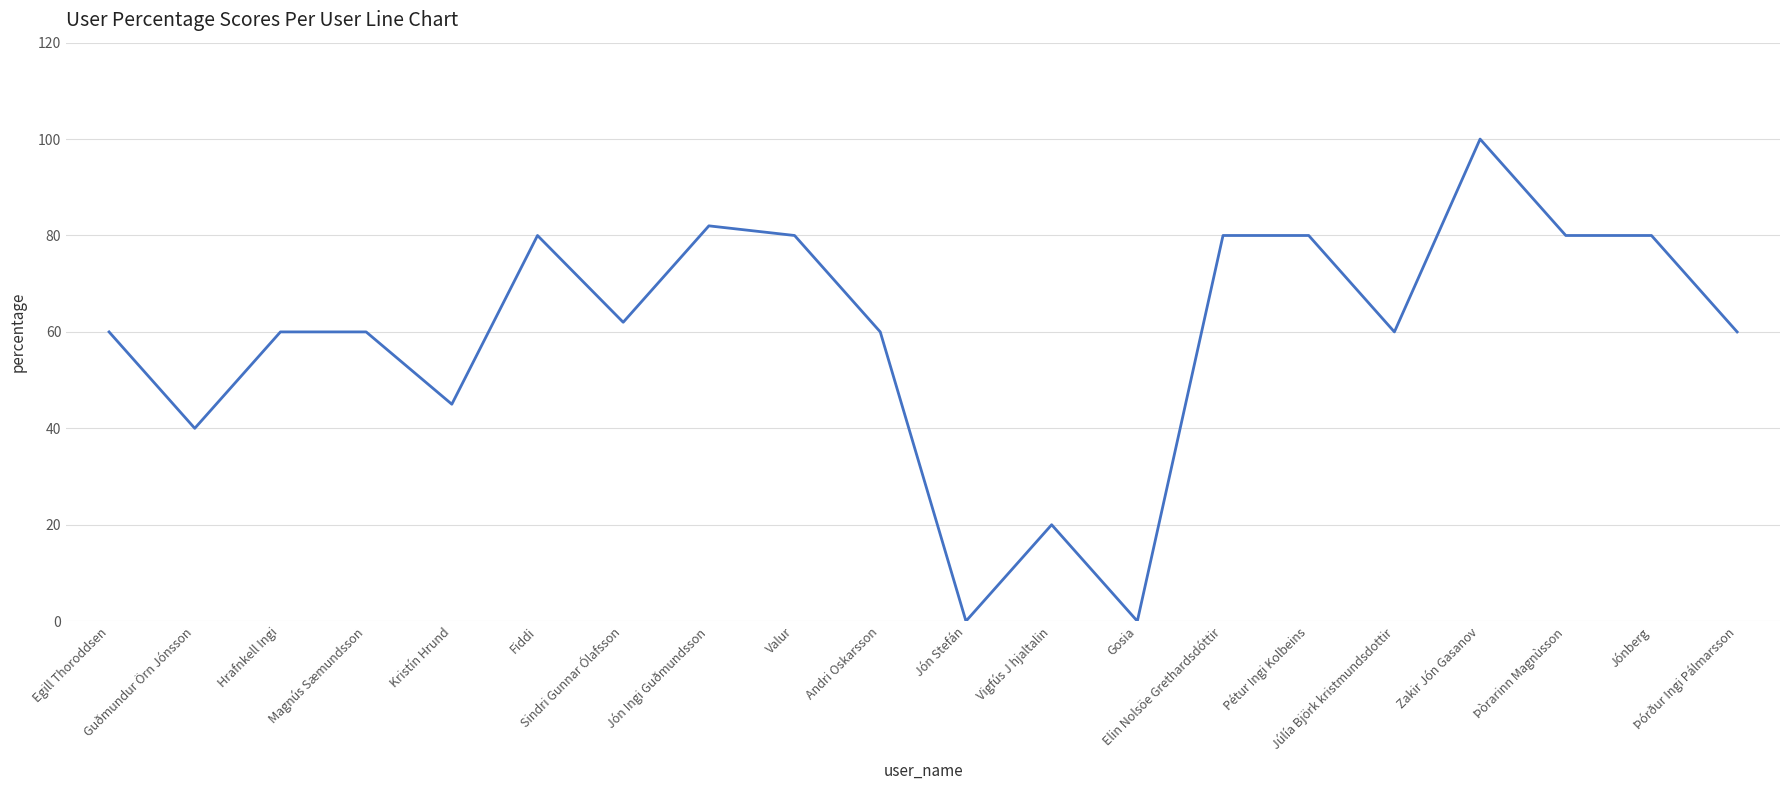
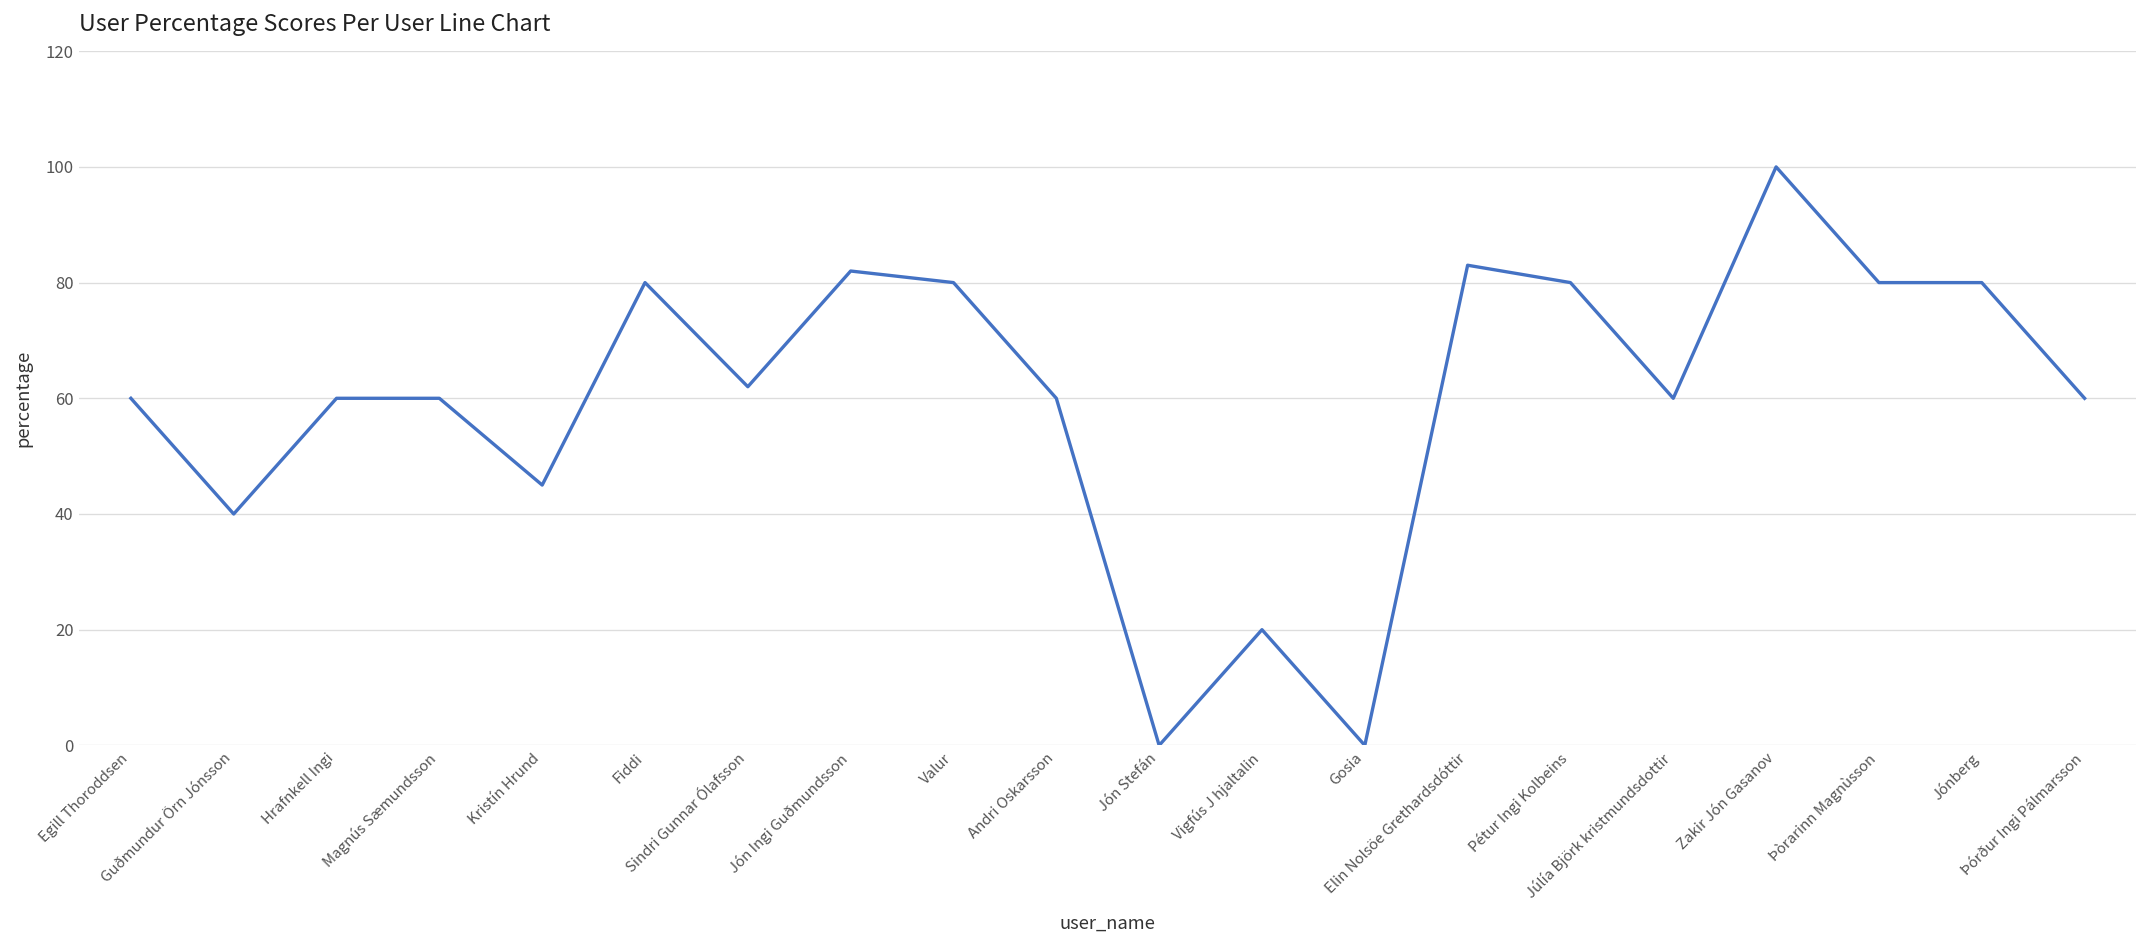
  {
    "Egill Thoroddsen": 60,
    "Guðmundur Örn Jónsson": 40,
    "Hrafnkell Ingi": 60,
    "Magnús Sæmundsson": 60,
    "Kristín Hrund": 45,
    "Fiddi": 80,
    "Sindri Gunnar Ólafsson": 62,
    "Jón Ingi Guðmundsson": 82,
    "Valur": 80,
    "Andri Oskarsson": 60,
    "Jón Stefán": 0,
    "Vigfús J hjaltalin": 20,
    "Gosia": 0,
-   "Elin Nolsöe Grethardsdóttir": 80,
+   "Elin Nolsöe Grethardsdóttir": 83,
    "Pétur Ingi Kolbeins": 80,
    "Júlía Björk kristmundsdottir": 60,
    "Zakir Jón Gasanov": 100,
    "Þòrarinn Magnùsson": 80,
    "Jónberg": 80,
    "Þórður Ingi Pálmarsson": 60
  }
